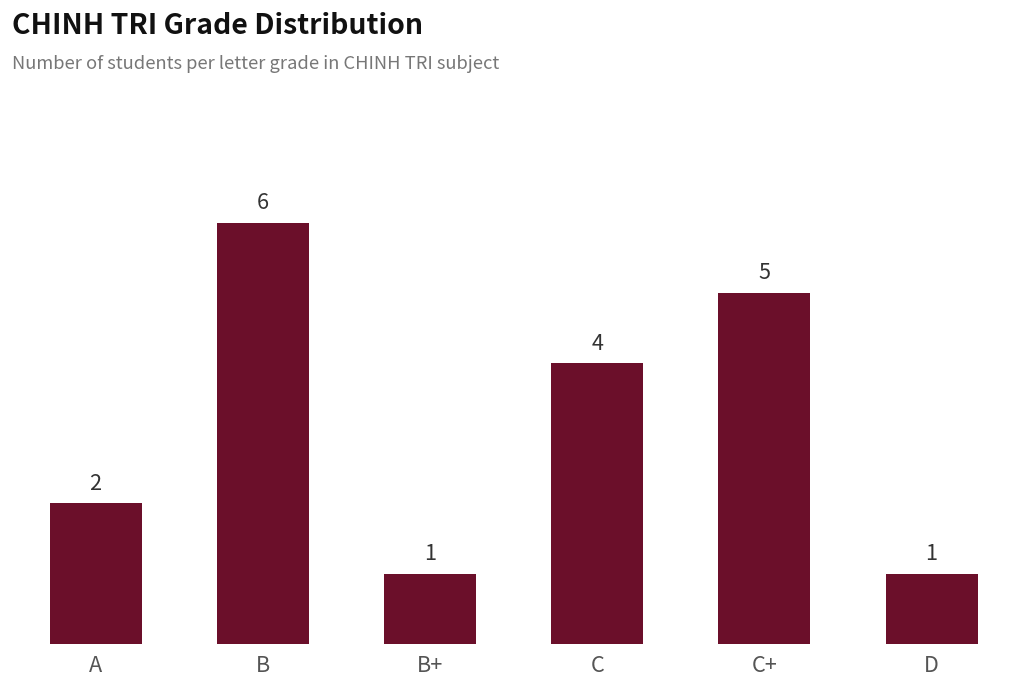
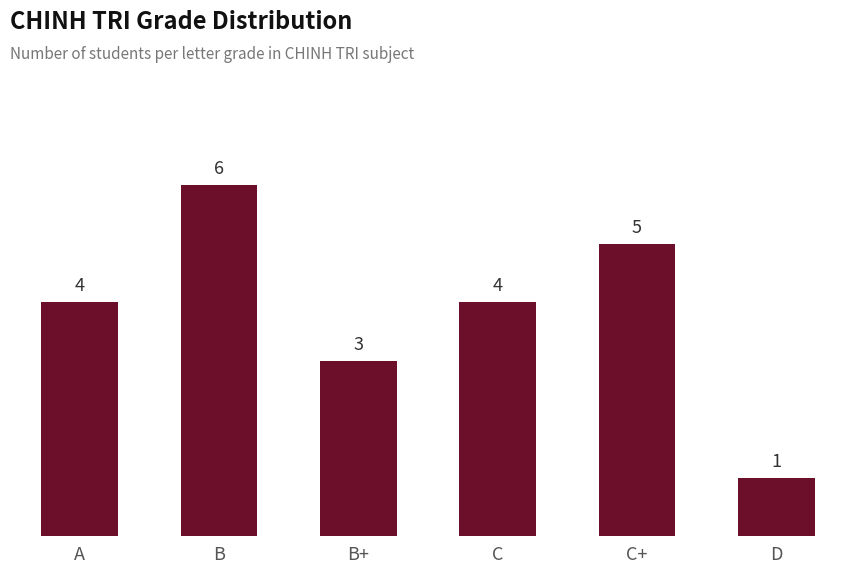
  {
-   "A": 2,
+   "A": 4,
    "B": 6,
-   "B+": 1,
+   "B+": 3,
    "C": 4,
    "C+": 5,
    "D": 1
  }
